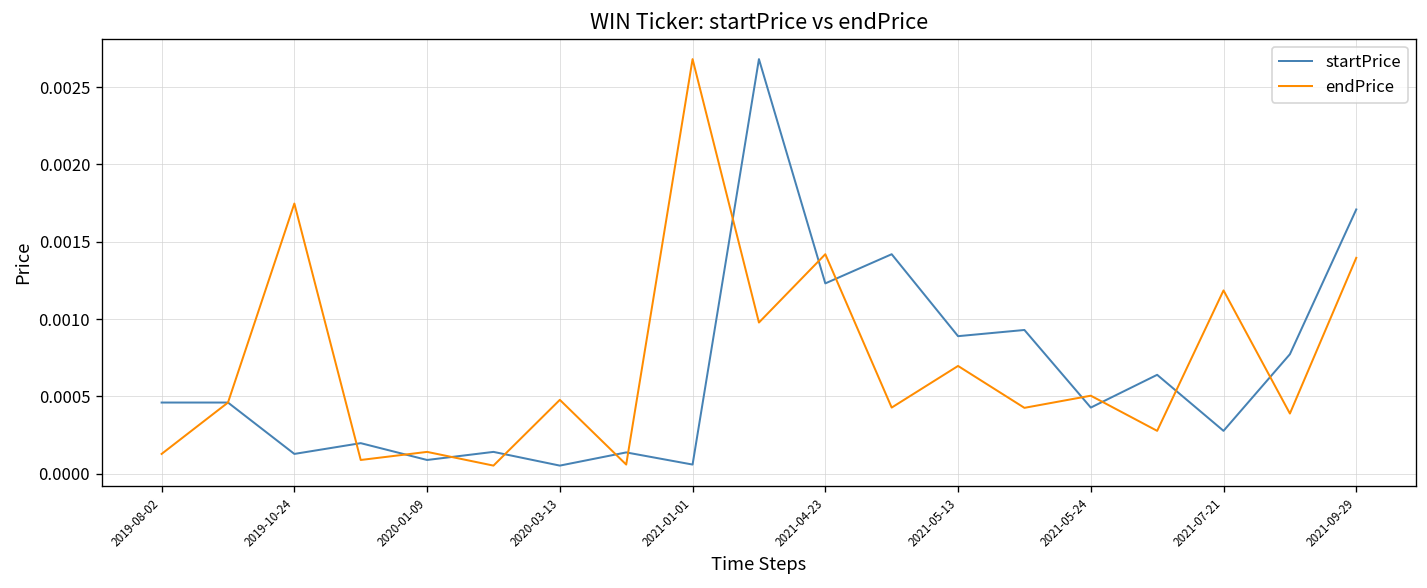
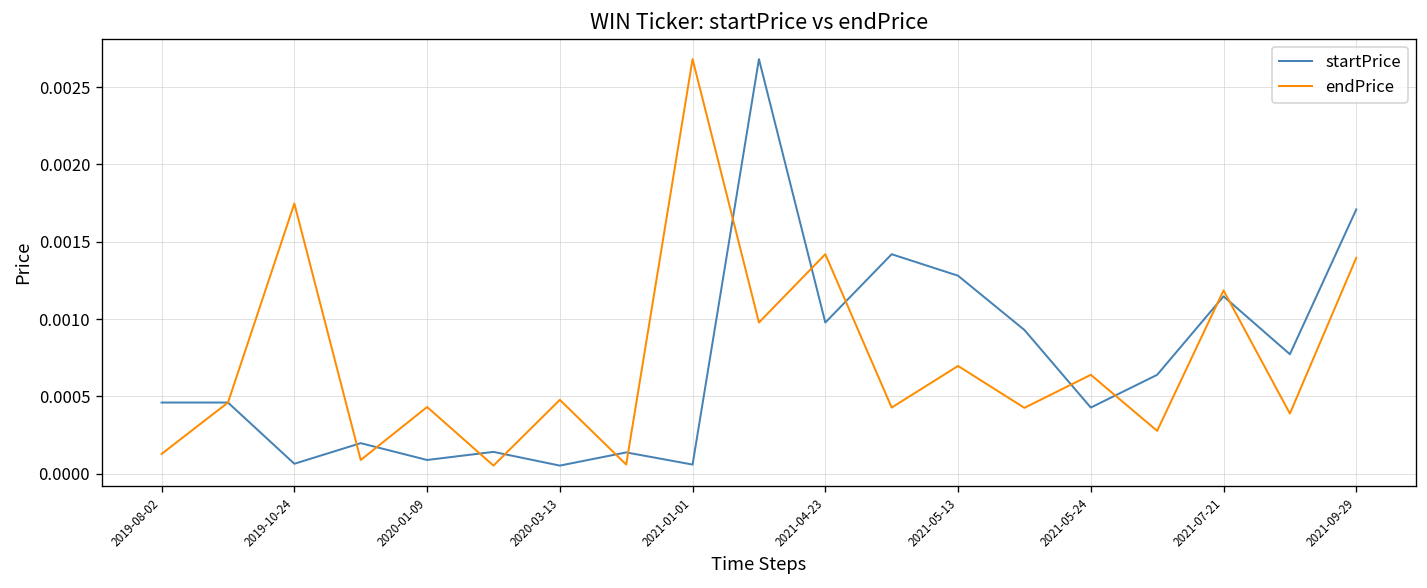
  {
    "startPrice": {
-     "2019-10-24": 0.00013,
+     "2019-10-24": 0.00006,
      "2020-01-09": 0.00009,
      "2020-03-13": 0.00005,
      "2021-01-01": 0.00006,
-     "2021-04-23": 0.00123,
-     "2021-05-13": 0.00089,
+     "2021-04-23": 0.00098,
+     "2021-05-13": 0.00128,
      "2021-05-24": 0.00043,
-     "2021-07-21": 0.00028,
+     "2021-07-21": 0.00115,
      "2021-09-29": 0.00171
    },
    "endPrice": {
      "2019-10-24": 0.00175,
-     "2020-01-09": 0.00014,
+     "2020-01-09": 0.00043,
      "2020-03-13": 0.00048,
      "2021-01-01": 0.00268,
      "2021-04-23": 0.00142,
      "2021-05-13": 0.00070,
-     "2021-05-24": 0.00050,
+     "2021-05-24": 0.00064,
      "2021-07-21": 0.00119,
      "2021-09-29": 0.00140
    }
  }
